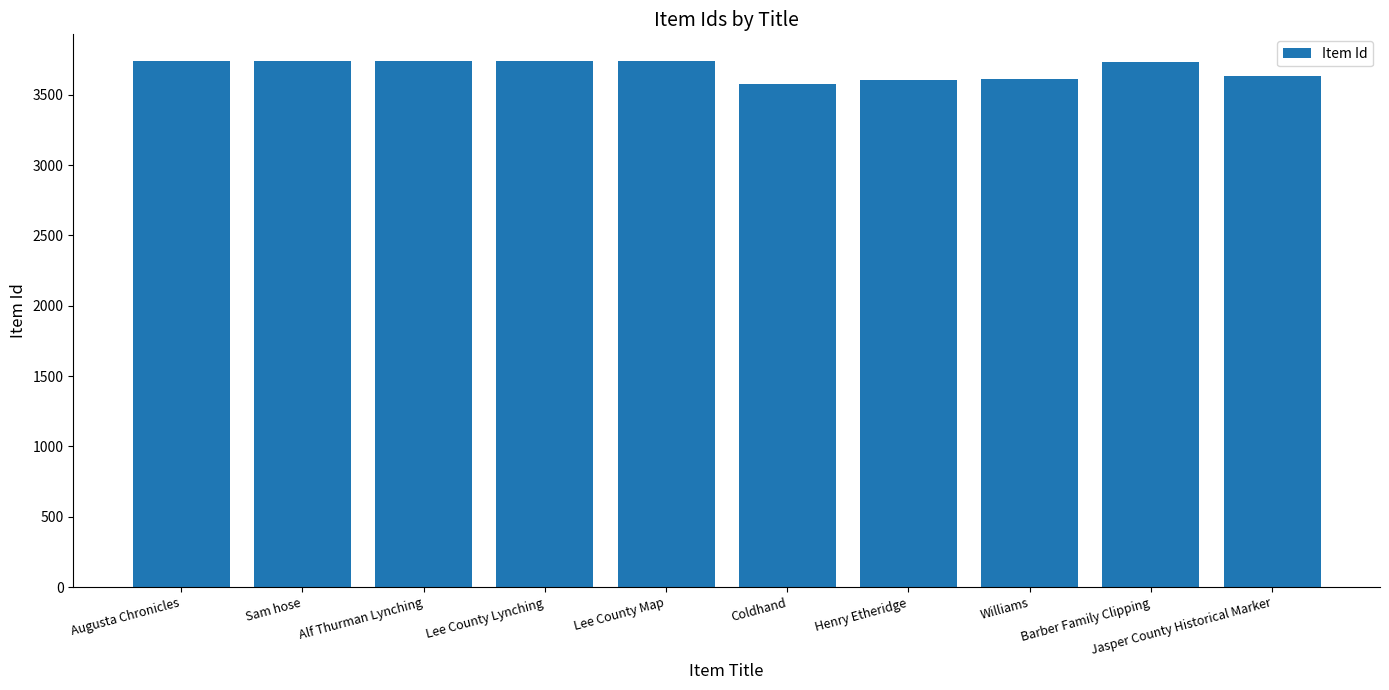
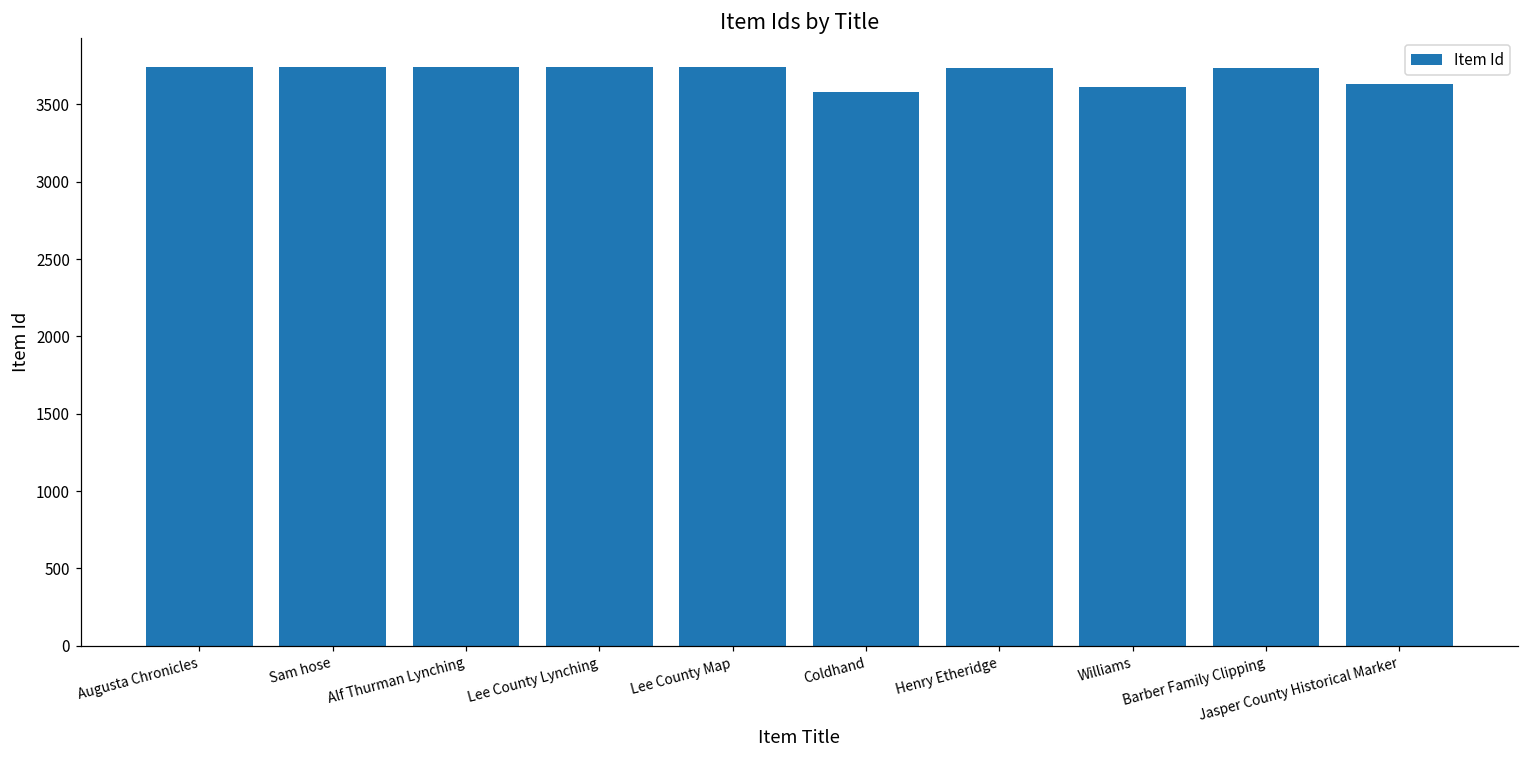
  {
    "Augusta Chronicles": 3740,
    "Sam hose": 3740,
    "Alf Thurman Lynching": 3740,
    "Lee County Lynching": 3740,
    "Lee County Map": 3740,
    "Coldhand": 3580,
-   "Henry Etheridge": 3610,
+   "Henry Etheridge": 3740,
    "Williams": 3610,
    "Barber Family Clipping": 3740,
    "Jasper County Historical Marker": 3630
  }
